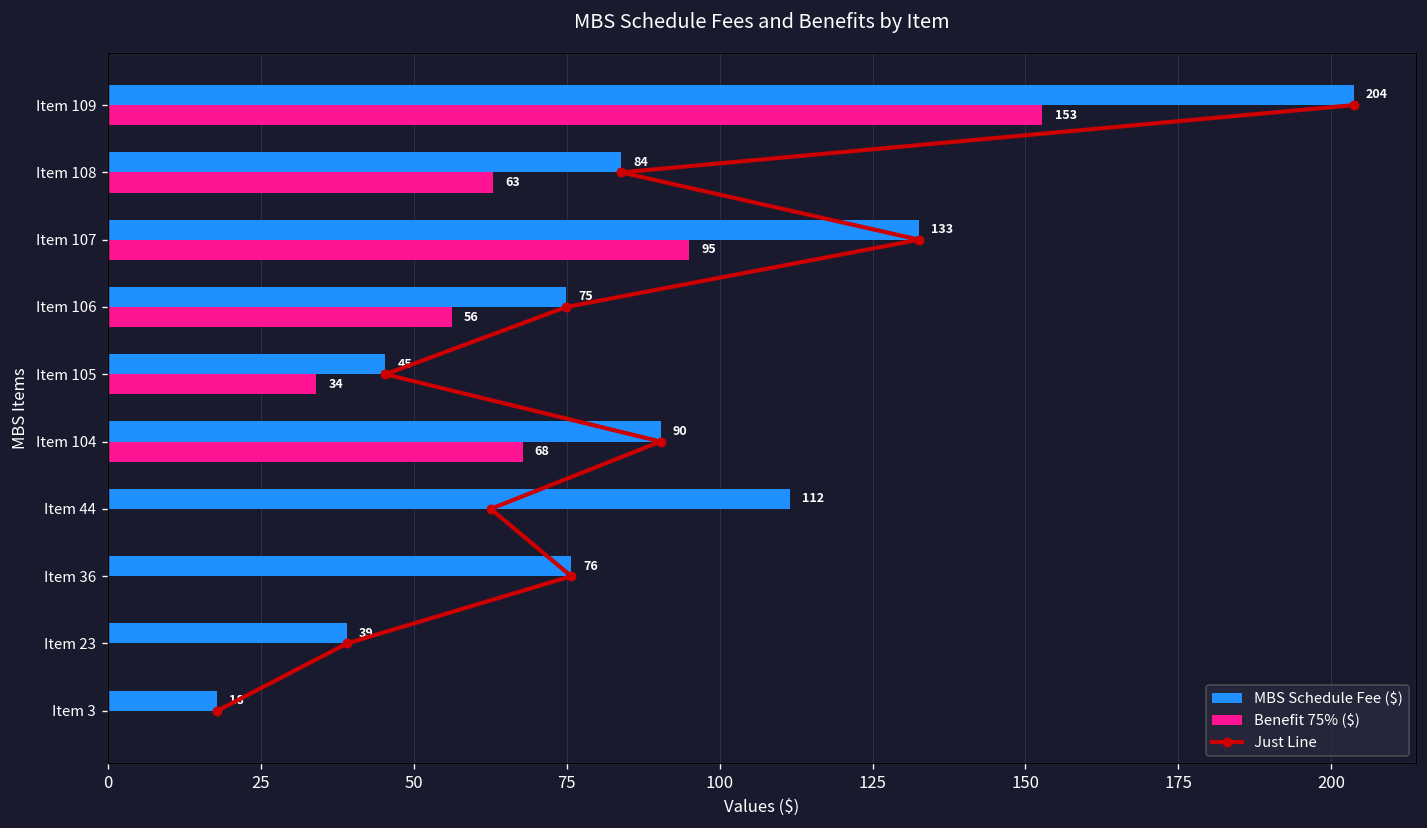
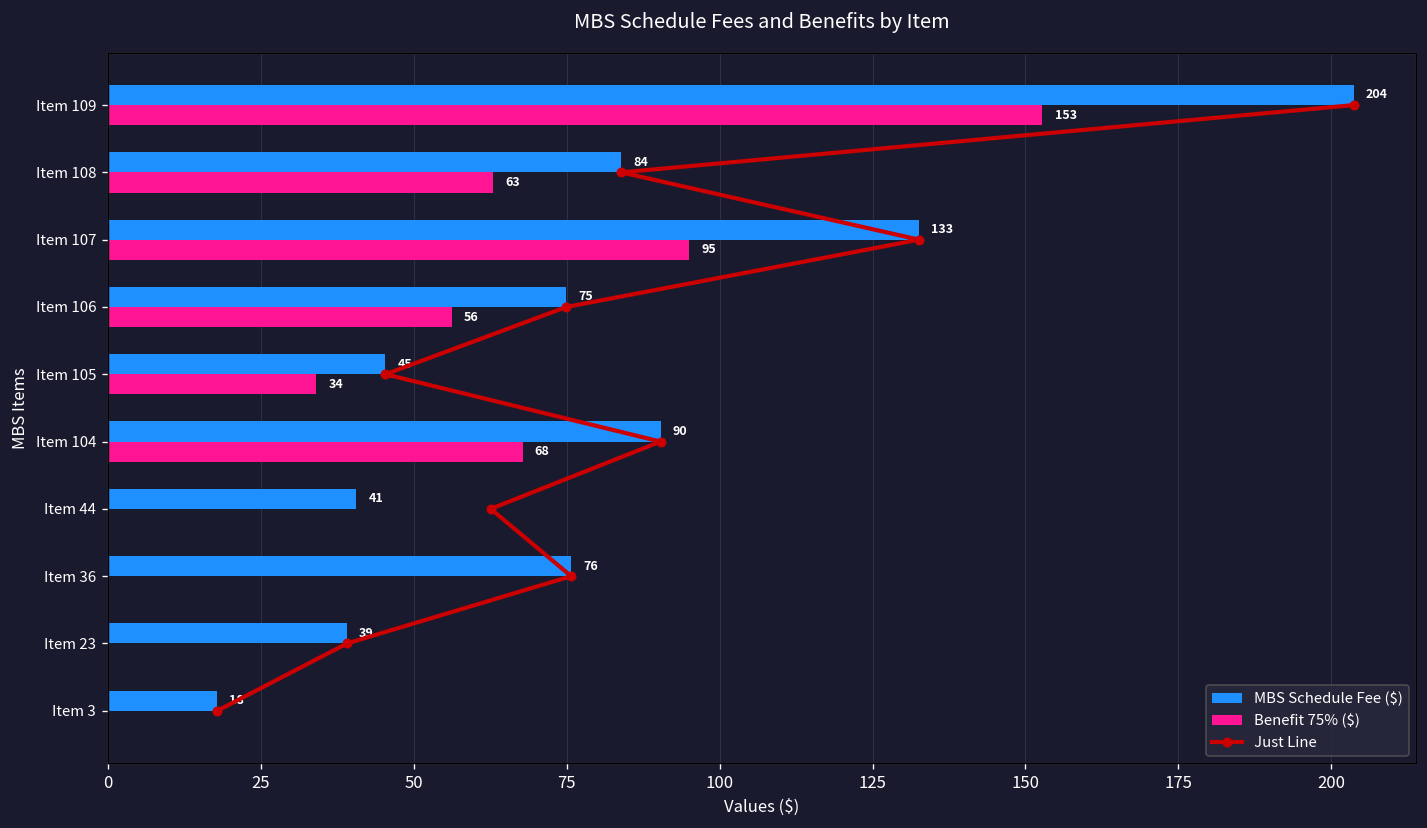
  {
    "MBS Schedule Fee ($)": {
      "Item 109": 204,
      "Item 108": 84,
      "Item 107": 133,
      "Item 106": 75,
      "Item 105": 45,
      "Item 104": 90,
-     "Item 44": 112,
+     "Item 44": 41,
      "Item 36": 76,
      "Item 23": 39,
      "Item 3": 18
    },
    "Benefit 75% ($)": {
      "Item 109": 153,
      "Item 108": 63,
      "Item 107": 95,
      "Item 106": 56,
      "Item 105": 34,
      "Item 104": 68
    }
  }
